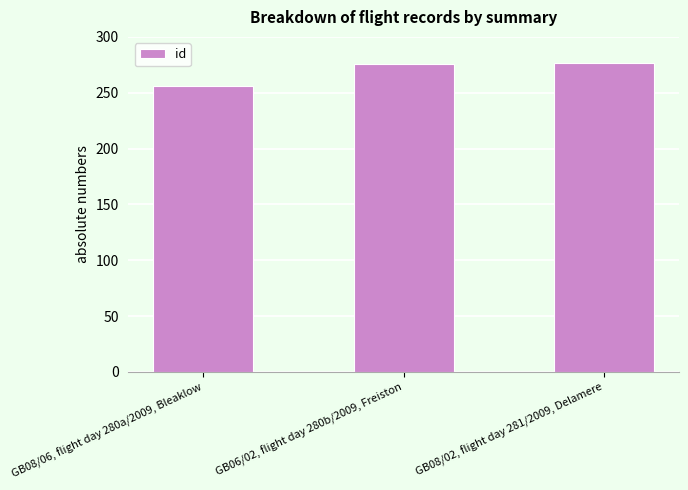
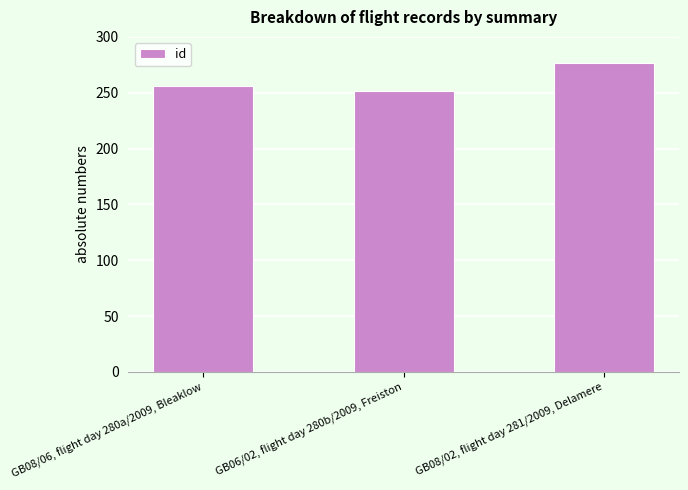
  {
    "GB08/06, flight day 280a/2009, Bleaklow": 256,
-   "GB06/02, flight day 280b/2009, Freiston": 276,
+   "GB06/02, flight day 280b/2009, Freiston": 252,
    "GB08/02, flight day 281/2009, Delamere": 277
  }
